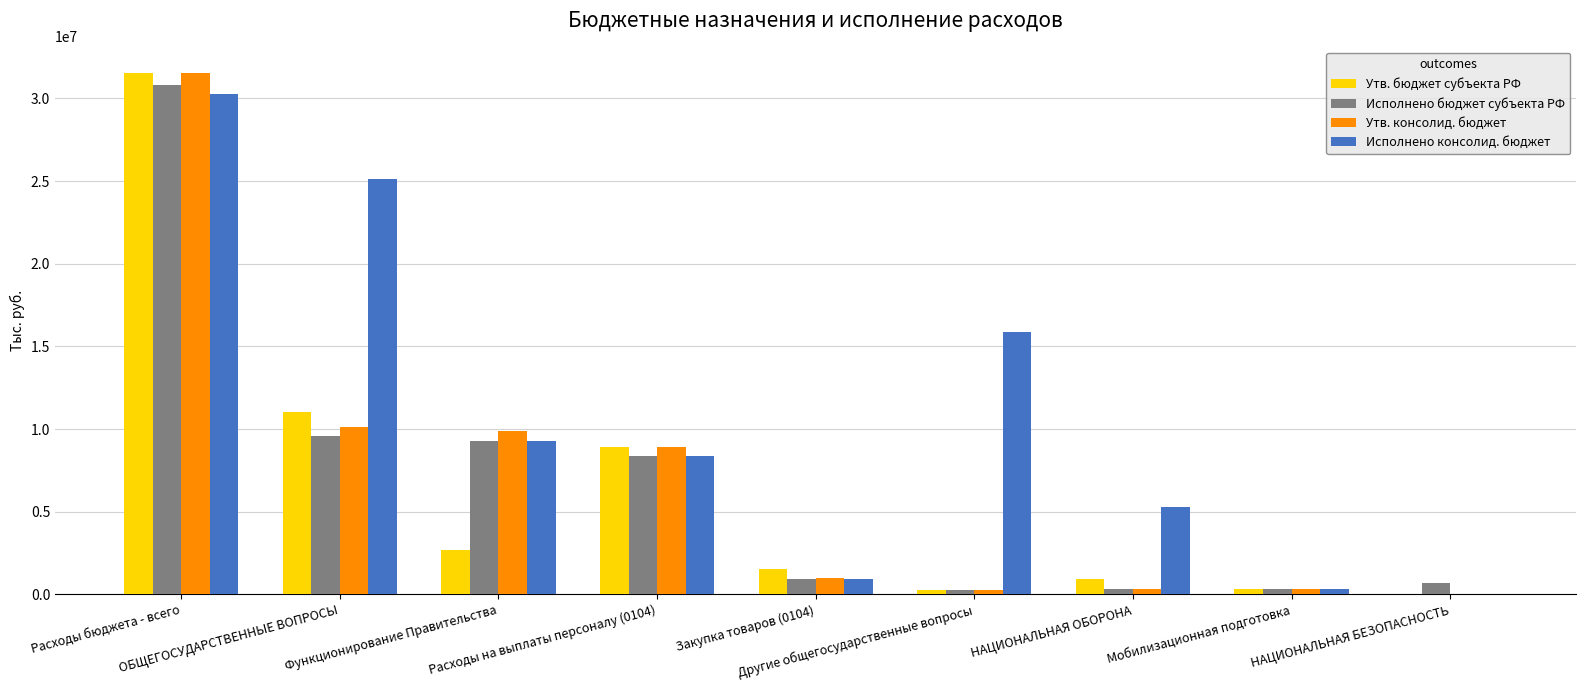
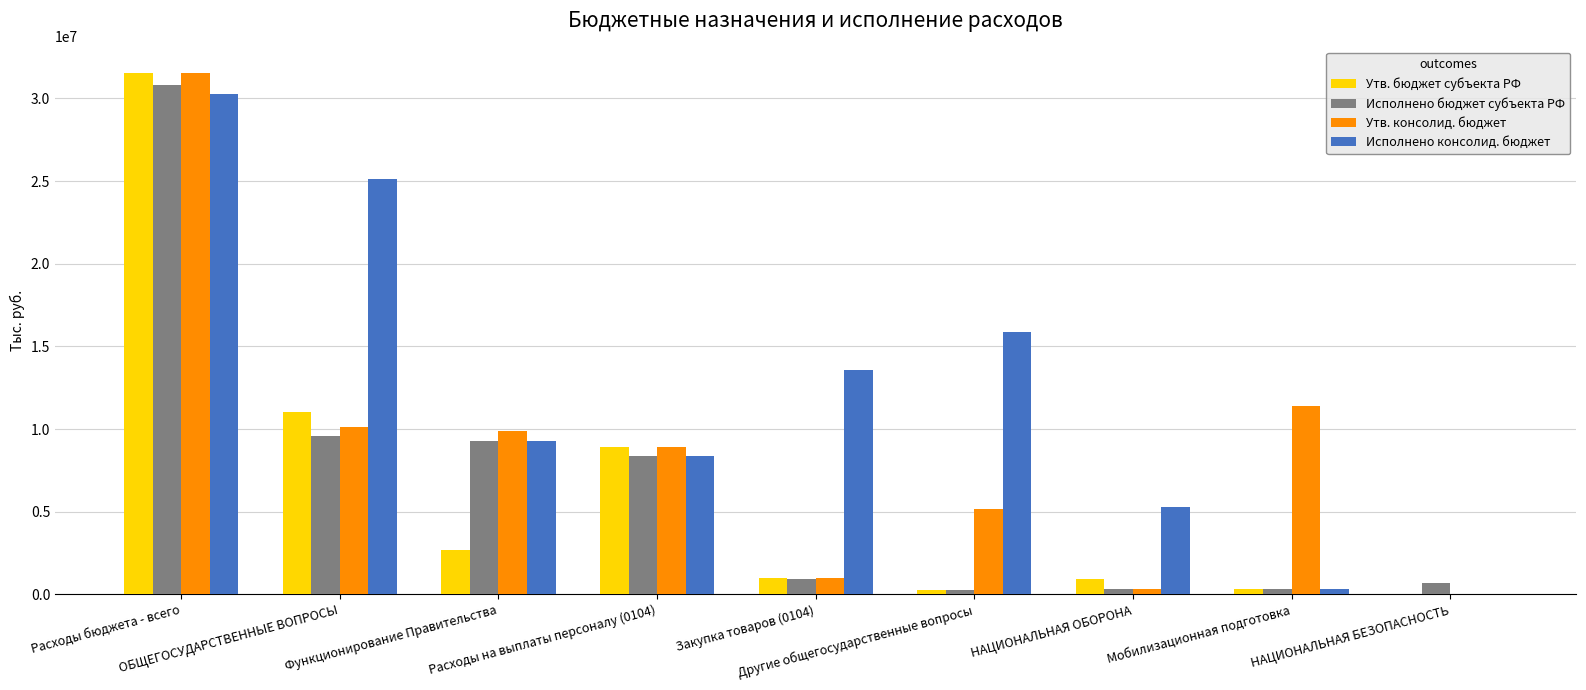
  {
    "Утв. бюджет субъекта РФ": {
      "Расходы бюджета - всего": 31600000,
      "ОБЩЕГОСУДАРСТВЕННЫЕ ВОПРОСЫ": 11000000,
      "Функционирование Правительства": 2700000,
      "Расходы на выплаты персоналу (0104)": 8900000,
-     "Закупка товаров (0104)": 1500000,
+     "Закупка товаров (0104)": 1000000,
      "Другие общегосударственные вопросы": 300000,
      "НАЦИОНАЛЬНАЯ ОБОРОНА": 900000,
      "Мобилизационная подготовка": 300000,
      "НАЦИОНАЛЬНАЯ БЕЗОПАСНОСТЬ": 0
    },
    "Исполнено бюджет субъекта РФ": {
      "Расходы бюджета - всего": 30800000,
      "ОБЩЕГОСУДАРСТВЕННЫЕ ВОПРОСЫ": 9600000,
      "Функционирование Правительства": 9300000,
      "Расходы на выплаты персоналу (0104)": 8400000,
      "Закупка товаров (0104)": 900000,
      "Другие общегосударственные вопросы": 300000,
      "НАЦИОНАЛЬНАЯ ОБОРОНА": 300000,
      "Мобилизационная подготовка": 300000,
      "НАЦИОНАЛЬНАЯ БЕЗОПАСНОСТЬ": 700000
    },
    "Утв. консолид. бюджет": {
      "Расходы бюджета - всего": 31600000,
      "ОБЩЕГОСУДАРСТВЕННЫЕ ВОПРОСЫ": 10200000,
      "Функционирование Правительства": 9900000,
      "Расходы на выплаты персоналу (0104)": 8900000,
      "Закупка товаров (0104)": 1000000,
-     "Другие общегосударственные вопросы": 300000,
+     "Другие общегосударственные вопросы": 5200000,
      "НАЦИОНАЛЬНАЯ ОБОРОНА": 300000,
-     "Мобилизационная подготовка": 300000,
+     "Мобилизационная подготовка": 11400000,
      "НАЦИОНАЛЬНАЯ БЕЗОПАСНОСТЬ": 0
    },
    "Исполнено консолид. бюджет": {
      "Расходы бюджета - всего": 30300000,
      "ОБЩЕГОСУДАРСТВЕННЫЕ ВОПРОСЫ": 25100000,
      "Функционирование Правительства": 9300000,
      "Расходы на выплаты персоналу (0104)": 8400000,
-     "Закупка товаров (0104)": 900000,
+     "Закупка товаров (0104)": 13600000,
      "Другие общегосударственные вопросы": 15900000,
      "НАЦИОНАЛЬНАЯ ОБОРОНА": 5300000,
      "Мобилизационная подготовка": 300000,
      "НАЦИОНАЛЬНАЯ БЕЗОПАСНОСТЬ": 0
    }
  }
